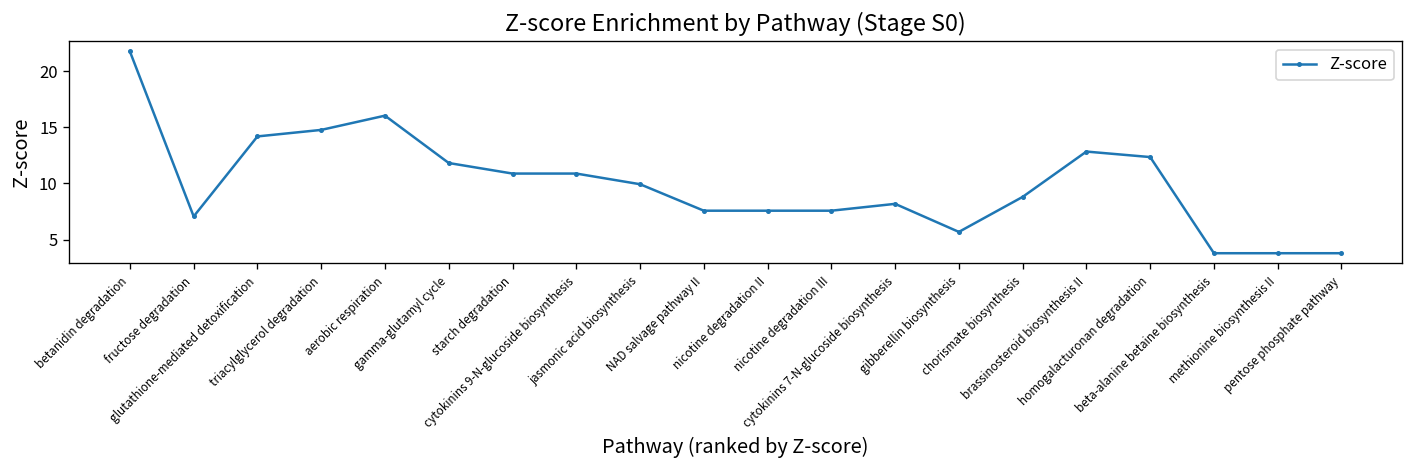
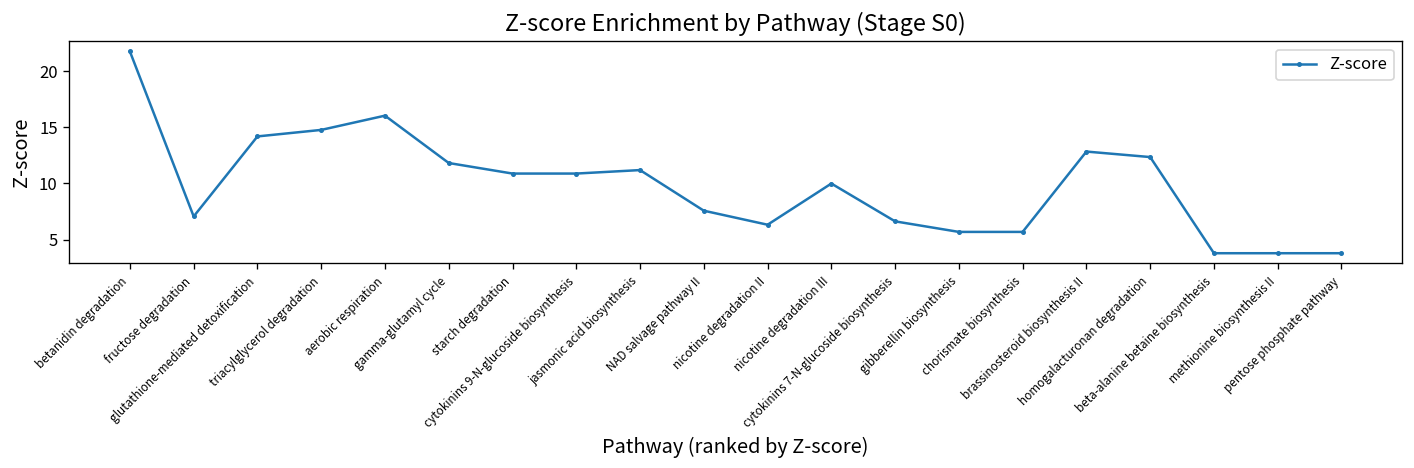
  {
    "betanidin degradation": 22,
    "fructose degradation": 7,
    "glutathione-mediated detoxification": 14,
    "triacylglycerol degradation": 15,
    "aerobic respiration": 16,
    "gamma-glutamyl cycle": 12,
    "starch degradation": 11,
    "cytokinins 9-N-glucoside biosynthesis": 11,
-   "jasmonic acid biosynthesis": 10,
+   "jasmonic acid biosynthesis": 11,
    "NAD salvage pathway II": 8,
-   "nicotine degradation II": 8,
-   "nicotine degradation III": 8,
-   "cytokinins 7-N-glucoside biosynthesis": 8,
+   "nicotine degradation II": 6,
+   "nicotine degradation III": 10,
+   "cytokinins 7-N-glucoside biosynthesis": 7,
    "gibberellin biosynthesis": 6,
-   "chorismate biosynthesis": 9,
+   "chorismate biosynthesis": 6,
    "brassinosteroid biosynthesis II": 13,
    "homogalacturonan degradation": 12,
    "beta-alanine betaine biosynthesis": 4,
    "methionine biosynthesis II": 4,
    "pentose phosphate pathway": 4
  }
